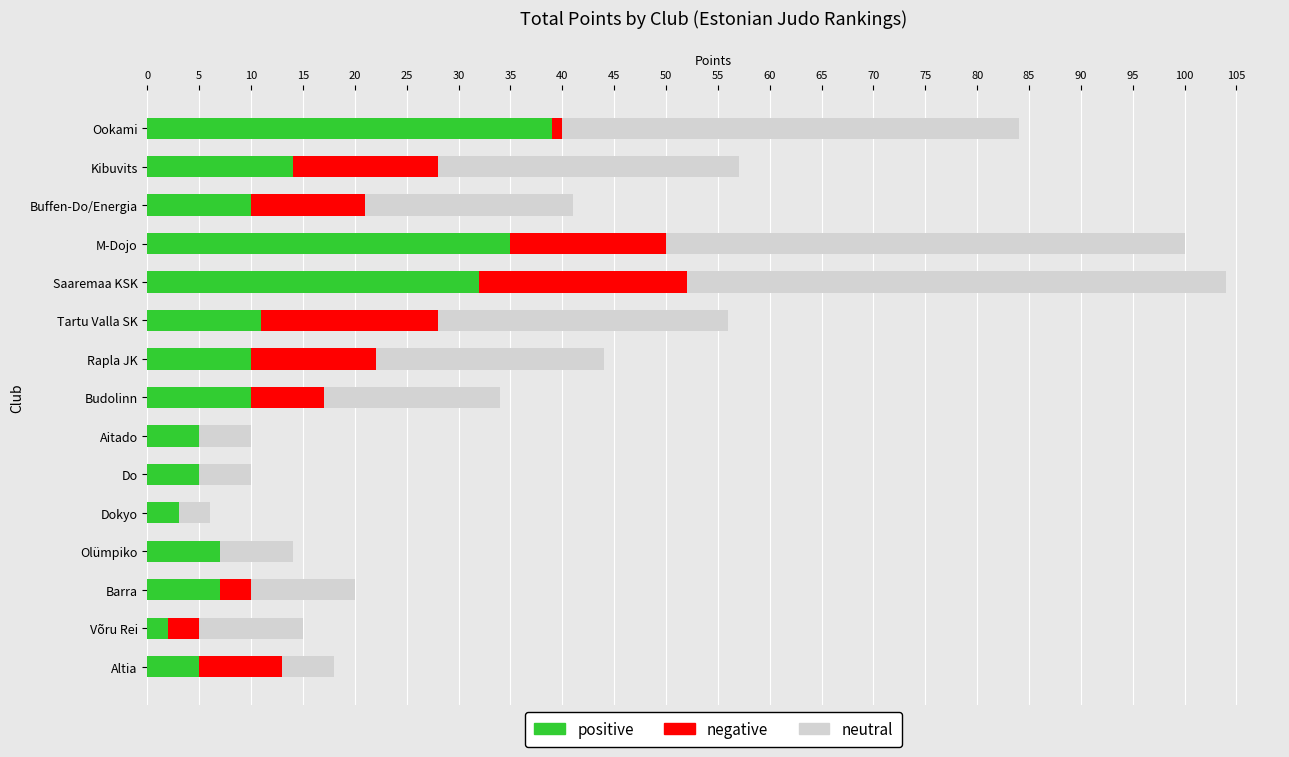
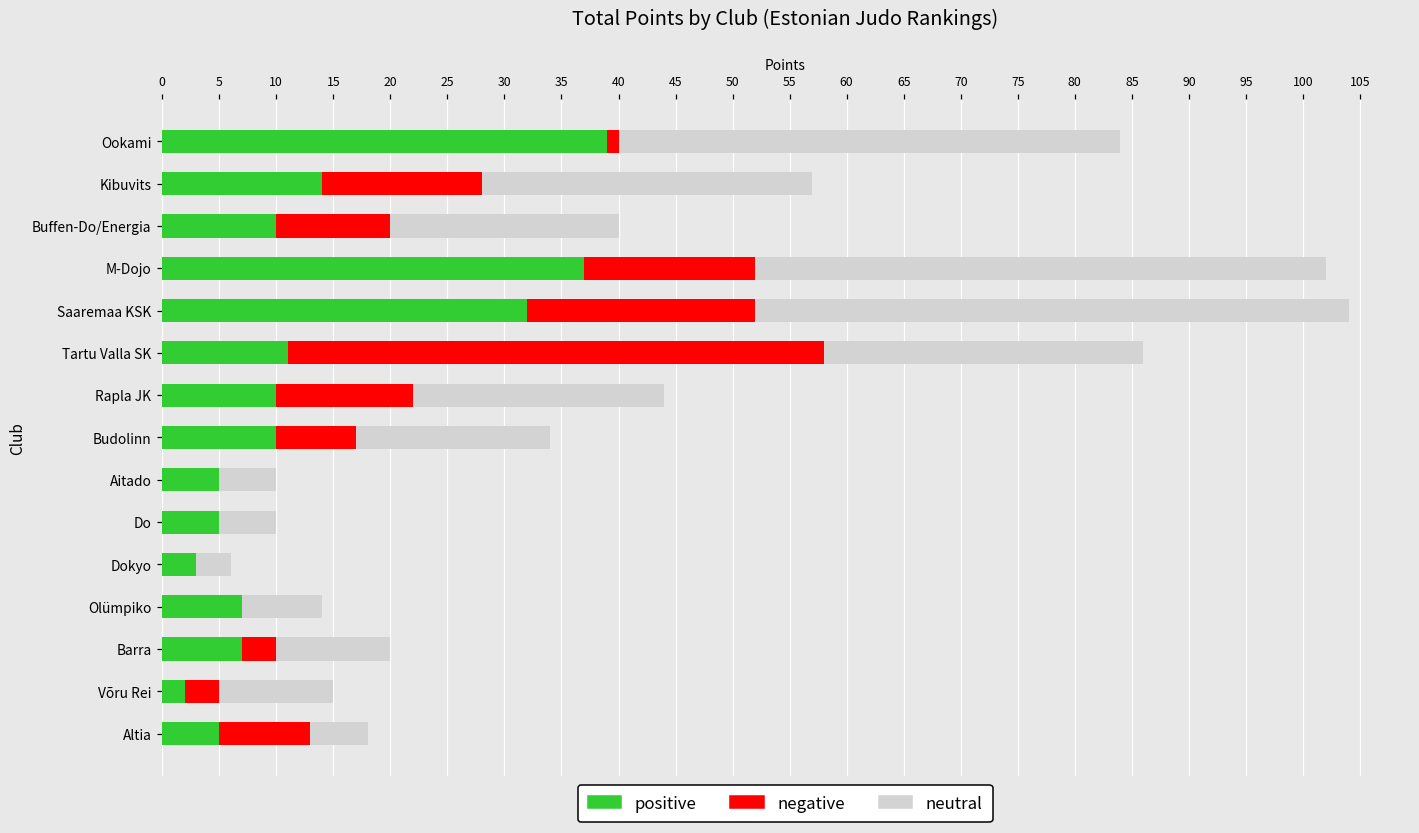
  {
    "positive": {
      "Ookami": 39,
      "Kibuvits": 14,
      "Buffen-Do/Energia": 10,
-     "M-Dojo": 35,
+     "M-Dojo": 37,
      "Saaremaa KSK": 32,
      "Tartu Valla SK": 11,
      "Rapla JK": 10,
      "Budolinn": 10,
      "Aitado": 5,
      "Do": 5,
      "Dokyo": 3,
      "Olümpiko": 7,
      "Barra": 7,
      "Võru Rei": 2,
      "Altia": 5
    },
    "negative": {
      "Ookami": 1,
      "Kibuvits": 14,
-     "Buffen-Do/Energia": 11,
+     "Buffen-Do/Energia": 10,
      "M-Dojo": 15,
      "Saaremaa KSK": 20,
-     "Tartu Valla SK": 17,
+     "Tartu Valla SK": 47,
      "Rapla JK": 12,
      "Budolinn": 7,
      "Aitado": 0,
      "Do": 0,
      "Dokyo": 0,
      "Olümpiko": 0,
      "Barra": 3,
      "Võru Rei": 3,
      "Altia": 8
    },
    "neutral": {
      "Ookami": 44,
      "Kibuvits": 29,
      "Buffen-Do/Energia": 20,
      "M-Dojo": 50,
      "Saaremaa KSK": 52,
      "Tartu Valla SK": 28,
      "Rapla JK": 22,
      "Budolinn": 17,
      "Aitado": 5,
      "Do": 5,
      "Dokyo": 3,
      "Olümpiko": 7,
      "Barra": 10,
      "Võru Rei": 10,
      "Altia": 5
    }
  }
